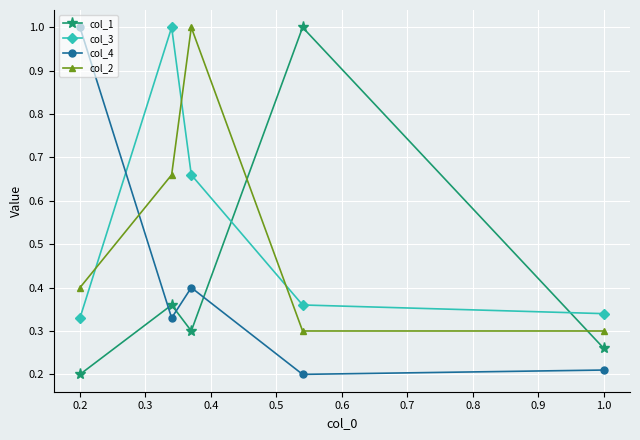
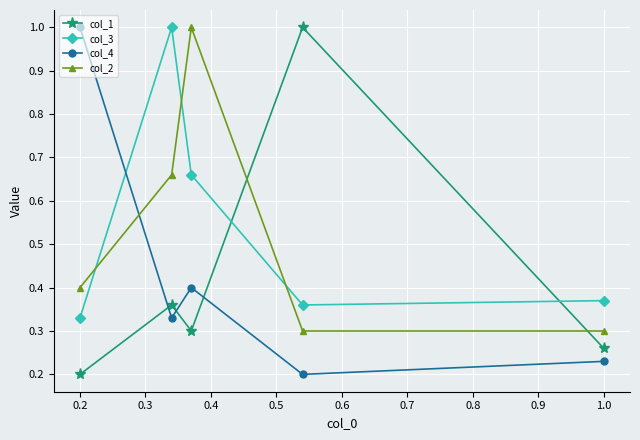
  {
    "col_1": {
      "0.2": 0.20,
      "1.0": 0.26
    },
    "col_3": {
      "0.2": 0.33,
-     "1.0": 0.34
+     "1.0": 0.37
    },
    "col_4": {
-     "1.0": 0.21
+     "1.0": 0.23
    },
    "col_2": {
      "0.2": 0.40,
      "1.0": 0.30
    }
  }
